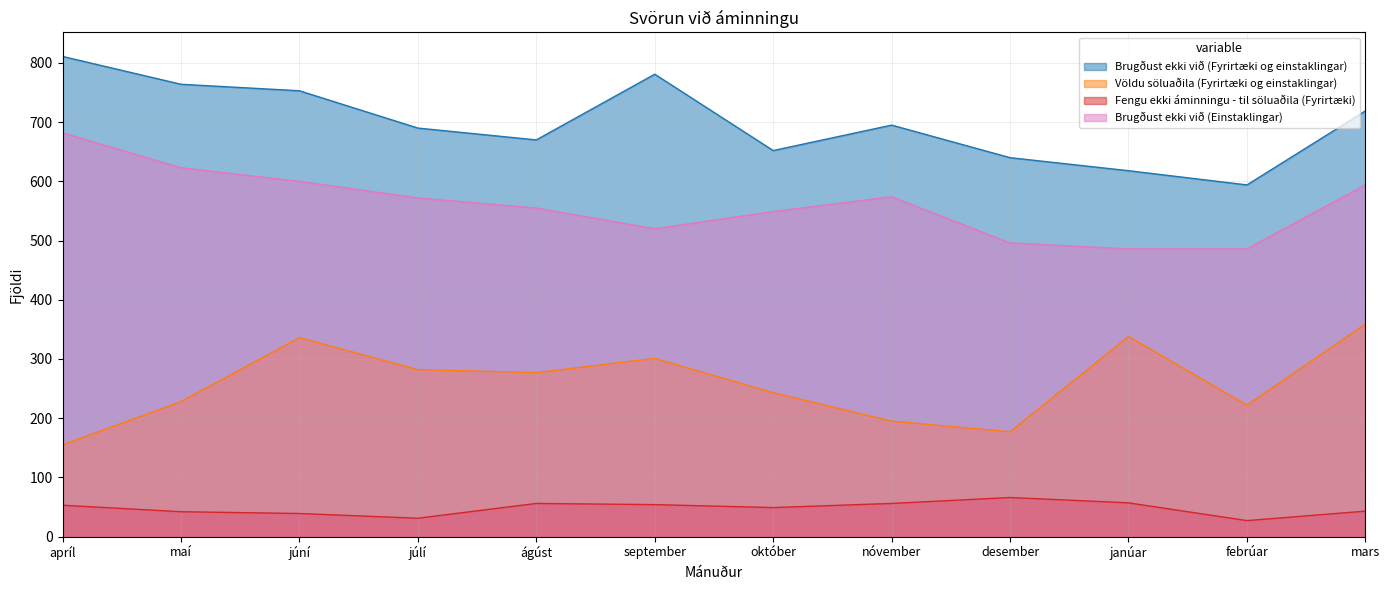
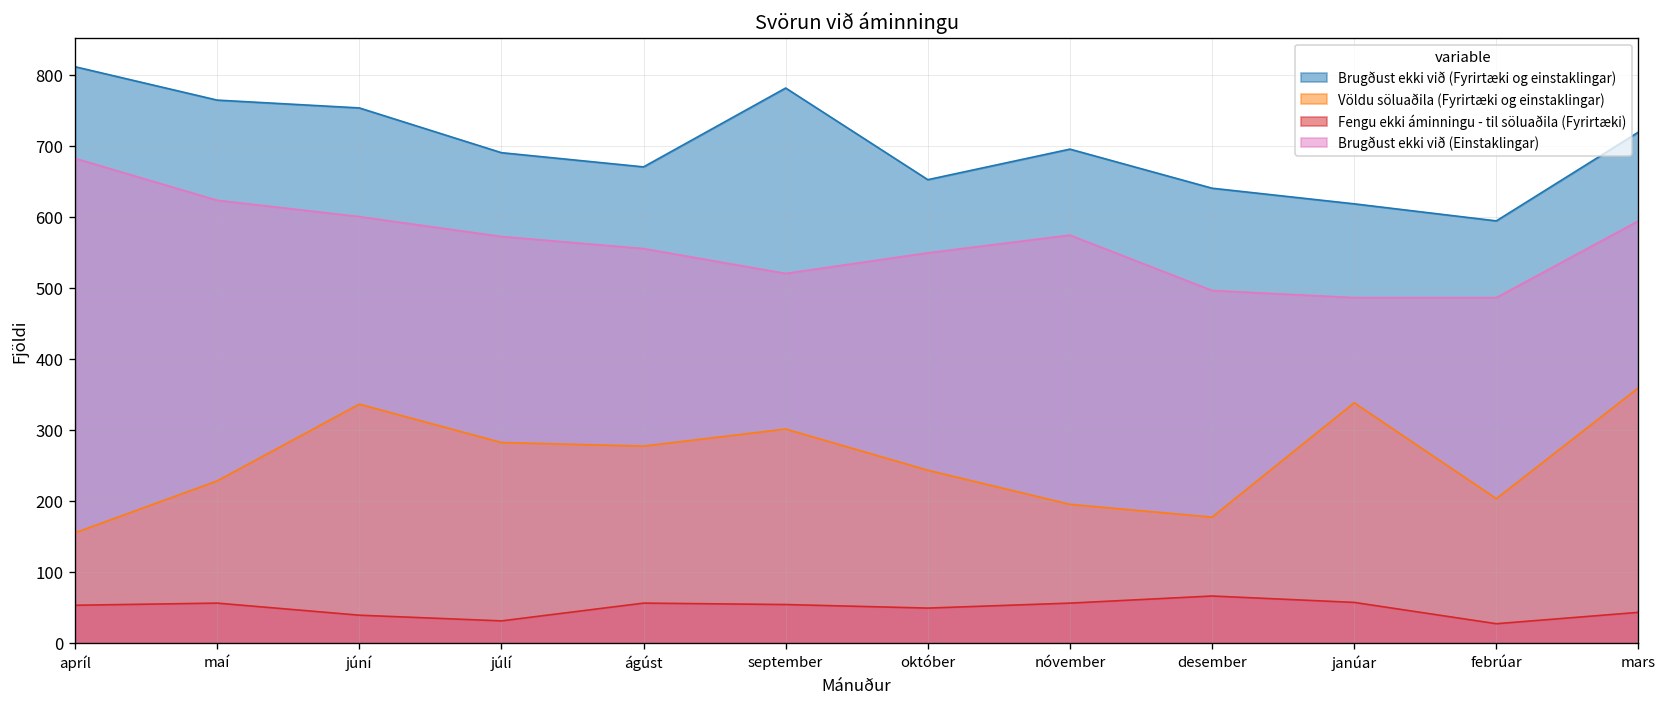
  {
    "Brugðust ekki við (Fyrirtæki og einstaklingar)": {
      "apríl": 810,
      "maí": 760,
      "júní": 750,
      "júlí": 690,
      "ágúst": 670,
      "september": 780,
      "október": 650,
      "nóvember": 700,
      "desember": 640,
      "janúar": 620,
      "febrúar": 590,
      "mars": 720
    },
    "Völdu söluaðila (Fyrirtæki og einstaklingar)": {
      "apríl": 160,
      "maí": 230,
      "júní": 340,
      "júlí": 280,
      "ágúst": 280,
      "september": 300,
      "október": 240,
      "nóvember": 200,
      "desember": 180,
      "janúar": 340,
-     "febrúar": 220,
+     "febrúar": 200,
      "mars": 360
    },
    "Fengu ekki áminningu - til söluaðila (Fyrirtæki)": {
      "apríl": 50,
-     "maí": 40,
+     "maí": 60,
      "júní": 40,
      "júlí": 30,
      "ágúst": 60,
      "september": 50,
      "október": 50,
      "nóvember": 60,
      "desember": 70,
      "janúar": 60,
      "febrúar": 30,
      "mars": 40
    },
    "Brugðust ekki við (Einstaklingar)": {
      "apríl": 680,
      "maí": 620,
      "júní": 600,
      "júlí": 570,
      "ágúst": 560,
      "september": 520,
      "október": 550,
      "nóvember": 570,
      "desember": 500,
      "janúar": 490,
      "febrúar": 490,
      "mars": 590
    }
  }
